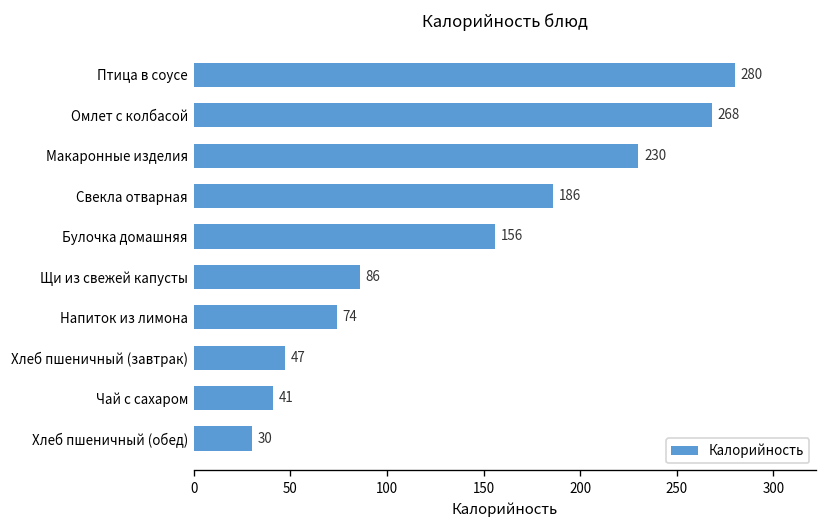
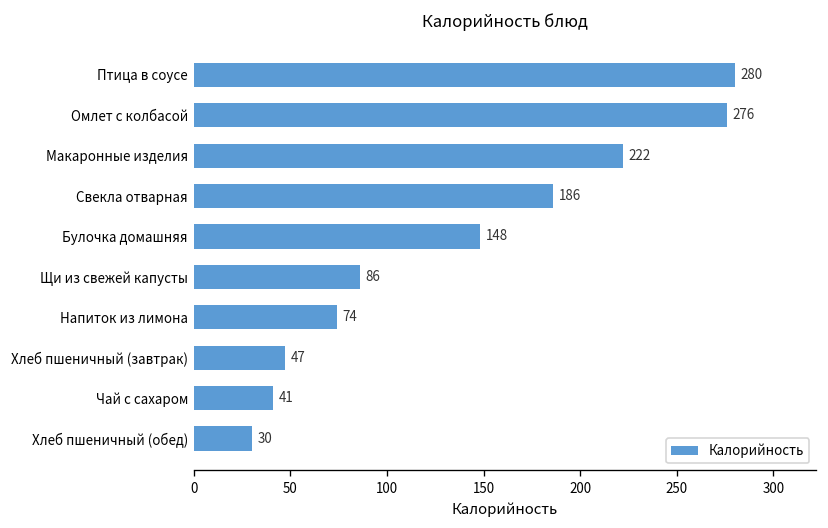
  {
    "Птица в соусе": 280,
-   "Омлет с колбасой": 268,
-   "Макаронные изделия": 230,
+   "Омлет с колбасой": 276,
+   "Макаронные изделия": 222,
    "Свекла отварная": 186,
-   "Булочка домашняя": 156,
+   "Булочка домашняя": 148,
    "Щи из свежей капусты": 86,
    "Напиток из лимона": 74,
    "Хлеб пшеничный (завтрак)": 47,
    "Чай с сахаром": 41,
    "Хлеб пшеничный (обед)": 30
  }
